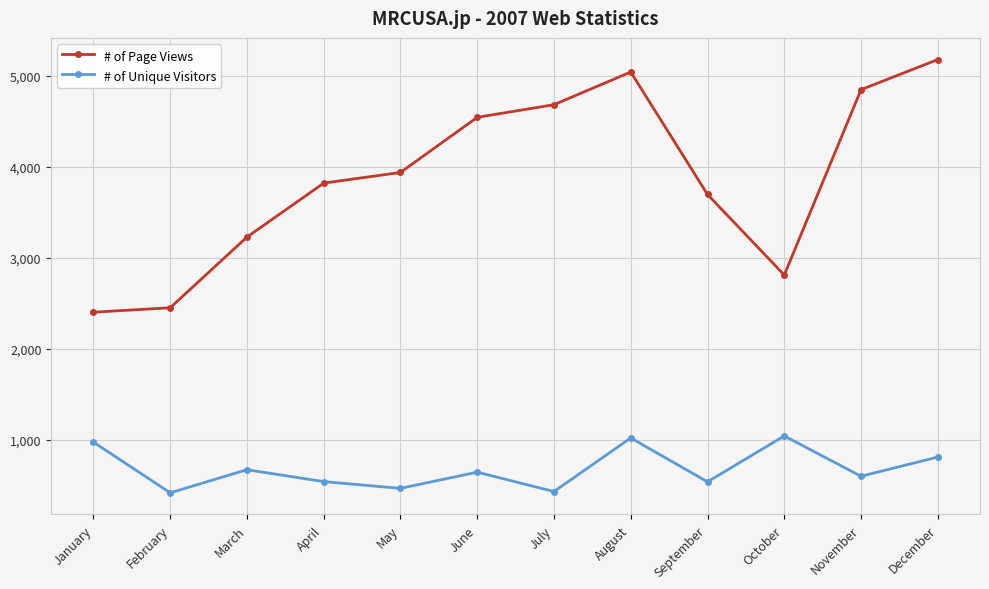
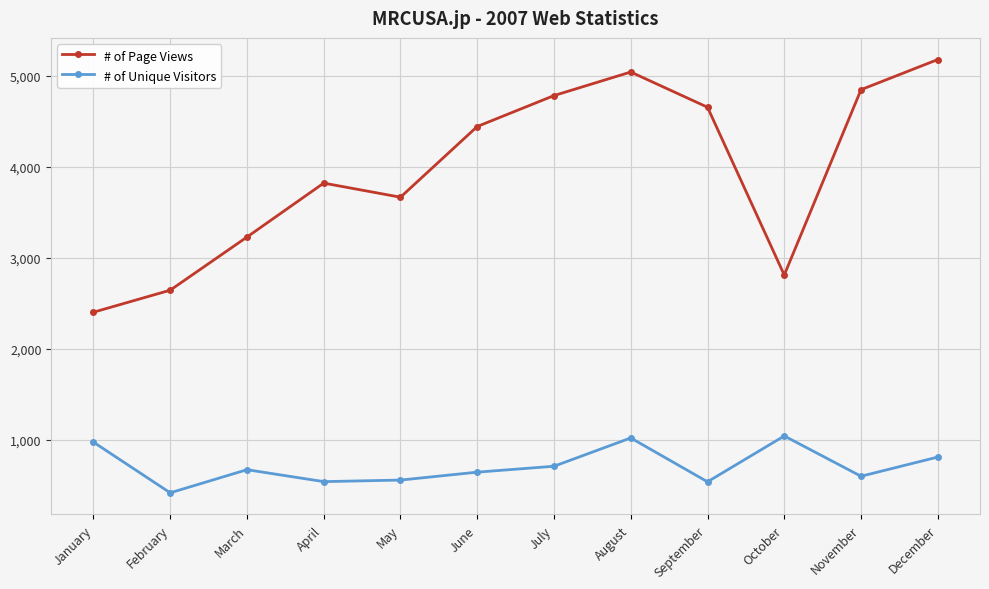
  {
    "# of Page Views": {
      "January": "2,400",
-     "February": "2,500",
+     "February": "2,600",
      "March": "3,200",
      "April": "3,800",
-     "May": "3,900",
-     "June": "4,500",
-     "July": "4,700",
+     "May": "3,700",
+     "June": "4,400",
+     "July": "4,800",
      "August": "5,000",
-     "September": "3,700",
+     "September": "4,700",
      "October": "2,800",
      "November": "4,800",
      "December": "5,200"
    },
    "# of Unique Visitors": {
      "January": "1,000",
      "February": "400",
      "March": "700",
      "April": "500",
-     "May": "500",
+     "May": "600",
      "June": "600",
-     "July": "400",
+     "July": "700",
      "August": "1,000",
      "September": "500",
      "October": "1,000",
      "November": "600",
      "December": "800"
    }
  }
